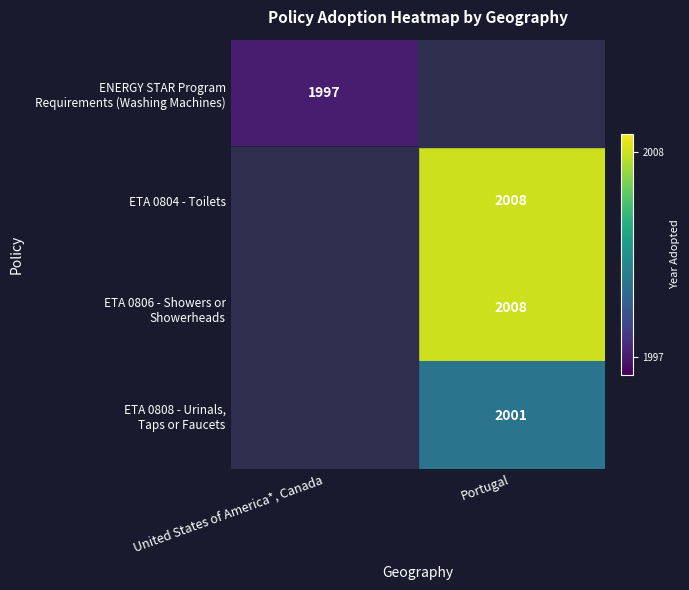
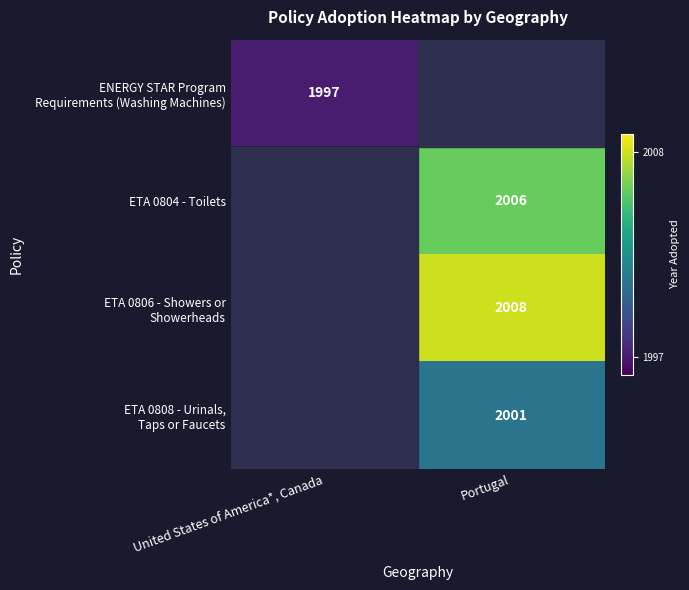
  {
    "ENERGY STAR Program Requirements (Washing Machines)": {
      "United States of America*, Canada": 1997
    },
    "ETA 0804 - Toilets": {
-     "Portugal": 2008
+     "Portugal": 2006
    },
    "ETA 0806 - Showers or Showerheads": {
      "Portugal": 2008
    },
    "ETA 0808 - Urinals, Taps or Faucets": {
      "Portugal": 2001
    }
  }
